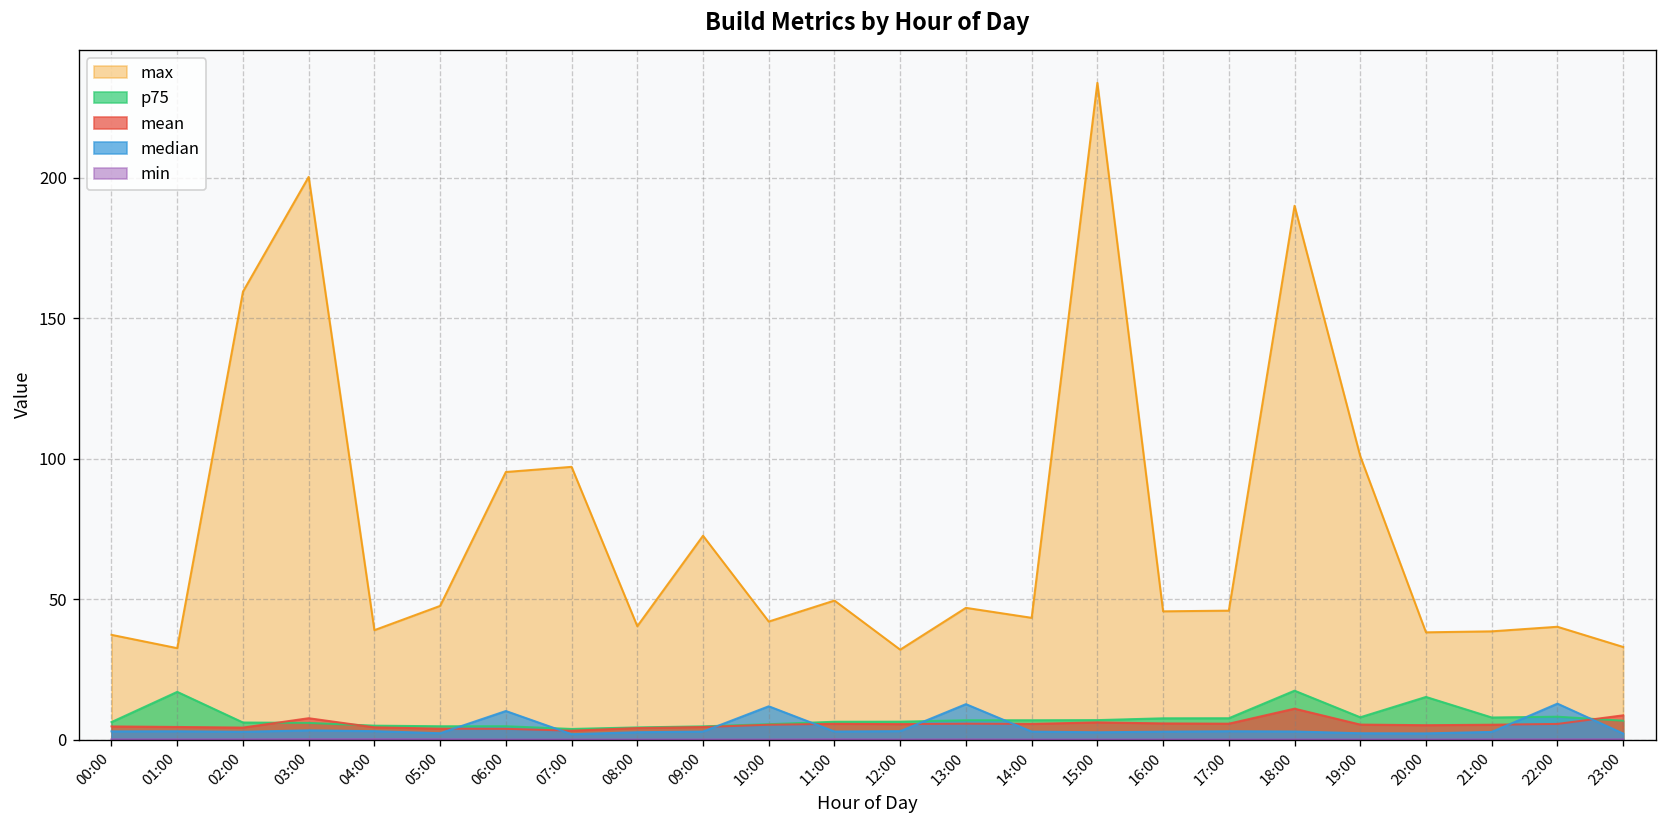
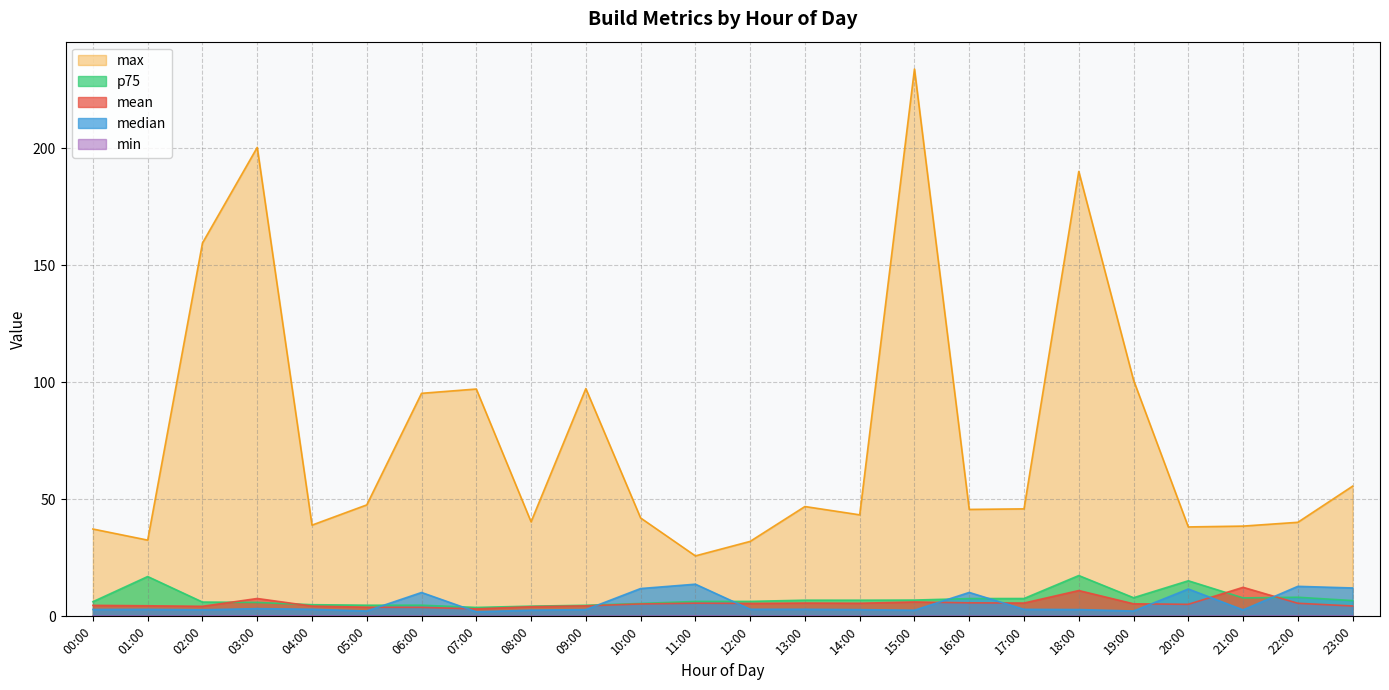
  {
    "max": {
      "00:00": 37,
      "01:00": 33,
      "02:00": 159,
      "03:00": 200,
      "04:00": 39,
      "05:00": 48,
      "06:00": 95,
      "07:00": 97,
      "08:00": 40,
-     "09:00": 73,
+     "09:00": 97,
      "10:00": 42,
-     "11:00": 49,
+     "11:00": 26,
      "12:00": 32,
      "13:00": 47,
      "14:00": 43,
      "15:00": 234,
      "16:00": 46,
      "17:00": 46,
      "18:00": 190,
      "19:00": 101,
      "20:00": 38,
      "21:00": 39,
      "22:00": 40,
-     "23:00": 33
+     "23:00": 56
    },
    "p75": {
      "00:00": 6,
      "01:00": 17,
      "02:00": 6,
      "03:00": 6,
      "13:00": 7,
      "14:00": 7,
      "16:00": 8,
      "17:00": 8,
      "18:00": 17,
      "19:00": 8,
      "20:00": 15,
      "21:00": 8,
      "22:00": 8,
      "23:00": 7
    },
    "mean": {
      "00:00": 5,
      "01:00": 5,
      "02:00": 4,
      "03:00": 8,
      "13:00": 6,
      "14:00": 6,
      "16:00": 6,
      "17:00": 6,
      "18:00": 11,
      "19:00": 5,
      "20:00": 5,
-     "21:00": 5,
+     "21:00": 12,
      "22:00": 6,
-     "23:00": 9
+     "23:00": 4
    },
    "median": {
      "00:00": 3,
      "01:00": 3,
      "02:00": 3,
      "03:00": 3,
      "04:00": 3,
      "05:00": 2,
      "06:00": 10,
      "07:00": 2,
      "08:00": 3,
      "09:00": 3,
      "10:00": 12,
-     "11:00": 3,
+     "11:00": 14,
      "12:00": 3,
-     "13:00": 13,
+     "13:00": 3,
      "14:00": 3,
      "15:00": 3,
-     "16:00": 3,
+     "16:00": 10,
      "17:00": 3,
      "18:00": 3,
      "19:00": 2,
-     "20:00": 2,
+     "20:00": 12,
      "21:00": 3,
      "22:00": 13,
-     "23:00": 2
+     "23:00": 12
    },
    "min": {
      "00:00": 0,
      "01:00": 0,
      "02:00": 0,
      "03:00": 0,
      "04:00": 0,
      "05:00": 0,
      "06:00": 0,
      "07:00": 0,
      "08:00": 0,
      "09:00": 0,
      "10:00": 0,
      "11:00": 0,
      "12:00": 0,
      "13:00": 0,
      "14:00": 0,
      "15:00": 0,
      "16:00": 0,
      "17:00": 0,
      "18:00": 0,
      "19:00": 0,
      "20:00": 0,
      "21:00": 0,
      "22:00": 0,
      "23:00": 0
    }
  }
